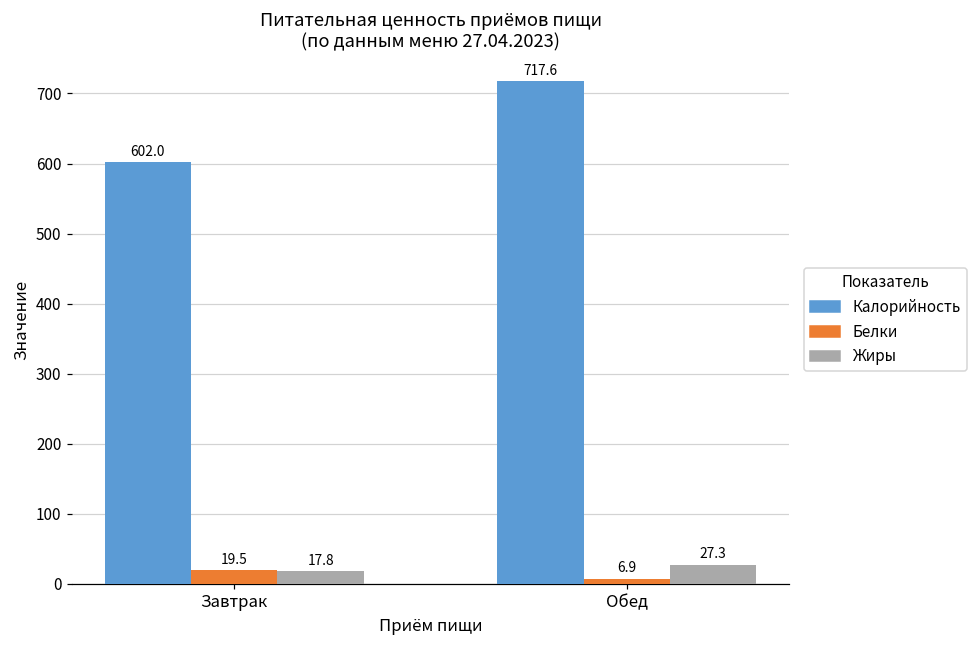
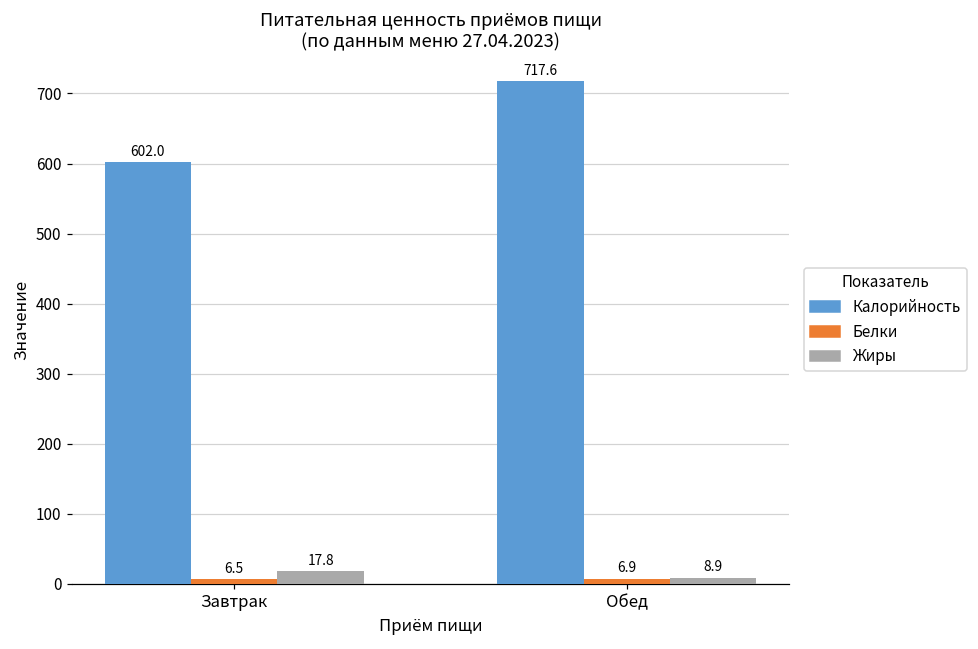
  {
    "Калорийность": {
      "Завтрак": 602.0,
      "Обед": 717.6
    },
    "Белки": {
-     "Завтрак": 19.5,
+     "Завтрак": 6.5,
      "Обед": 6.9
    },
    "Жиры": {
      "Завтрак": 17.8,
-     "Обед": 27.3
+     "Обед": 8.9
    }
  }
